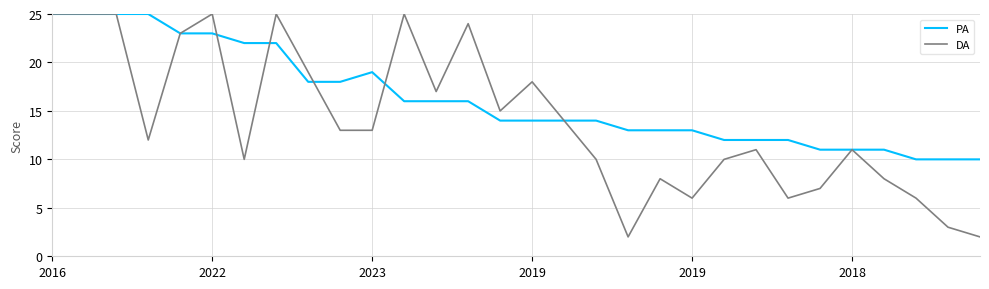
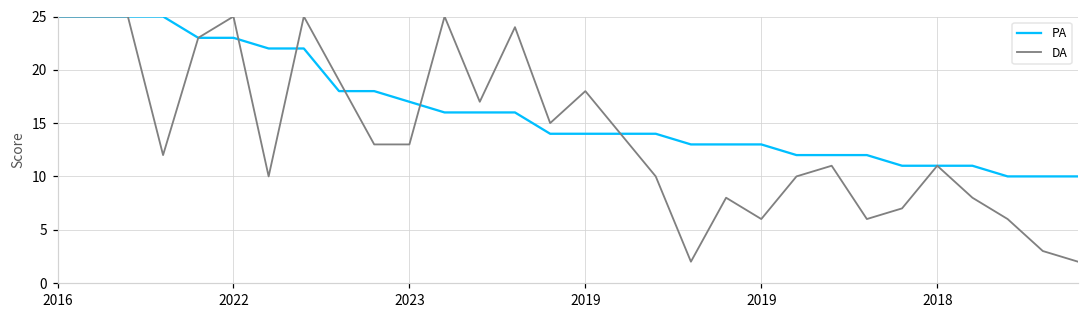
  {
    "PA": {
      "2022": 23,
-     "2023": 19
+     "2023": 17
    },
    "DA": {
      "2022": 25,
      "2023": 13
    }
  }
